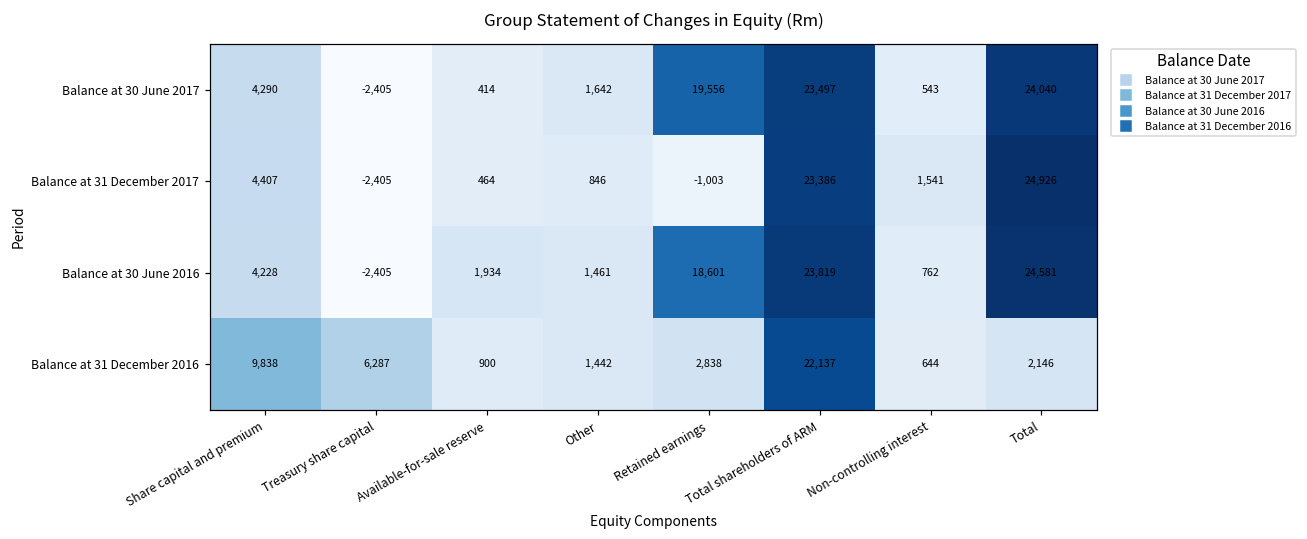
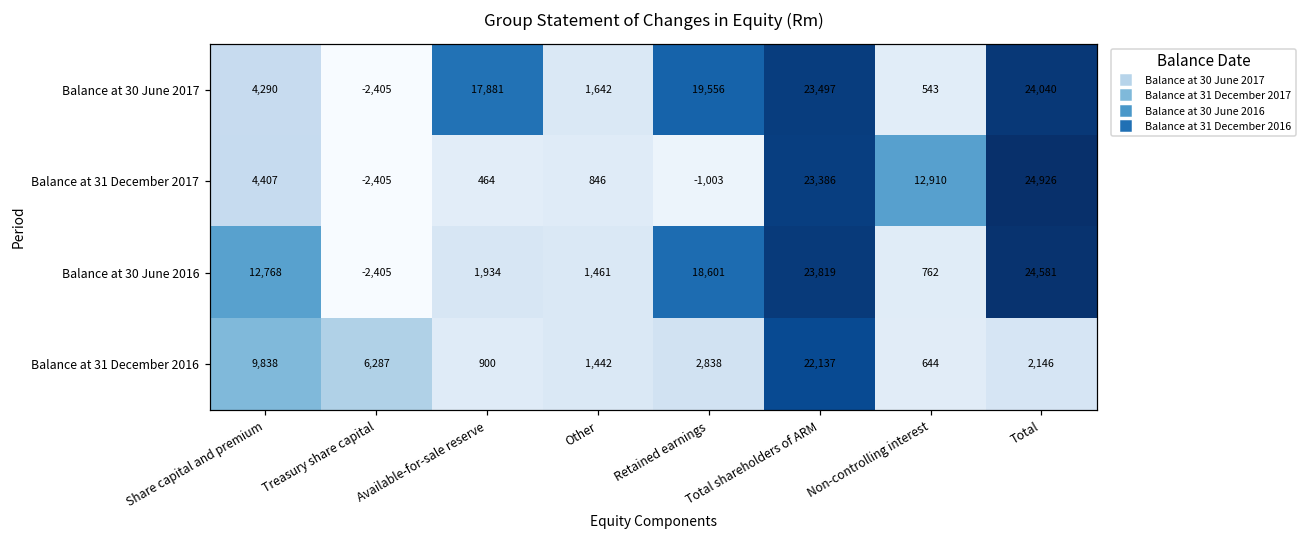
  {
    "Balance at 30 June 2017": {
      "Share capital and premium": "4,290",
      "Treasury share capital": "-2,405",
-     "Available-for-sale reserve": "414",
+     "Available-for-sale reserve": "17,881",
      "Other": "1,642",
      "Retained earnings": "19,556",
      "Total shareholders of ARM": "23,497",
      "Non-controlling interest": "543",
      "Total": "24,040"
    },
    "Balance at 31 December 2017": {
      "Share capital and premium": "4,407",
      "Treasury share capital": "-2,405",
      "Available-for-sale reserve": "464",
      "Other": "846",
      "Retained earnings": "-1,003",
      "Total shareholders of ARM": "23,386",
-     "Non-controlling interest": "1,541",
+     "Non-controlling interest": "12,910",
      "Total": "24,926"
    },
    "Balance at 30 June 2016": {
-     "Share capital and premium": "4,228",
+     "Share capital and premium": "12,768",
      "Treasury share capital": "-2,405",
      "Available-for-sale reserve": "1,934",
      "Other": "1,461",
      "Retained earnings": "18,601",
      "Total shareholders of ARM": "23,819",
      "Non-controlling interest": "762",
      "Total": "24,581"
    },
    "Balance at 31 December 2016": {
      "Share capital and premium": "9,838",
      "Treasury share capital": "6,287",
      "Available-for-sale reserve": "900",
      "Other": "1,442",
      "Retained earnings": "2,838",
      "Total shareholders of ARM": "22,137",
      "Non-controlling interest": "644",
      "Total": "2,146"
    }
  }
